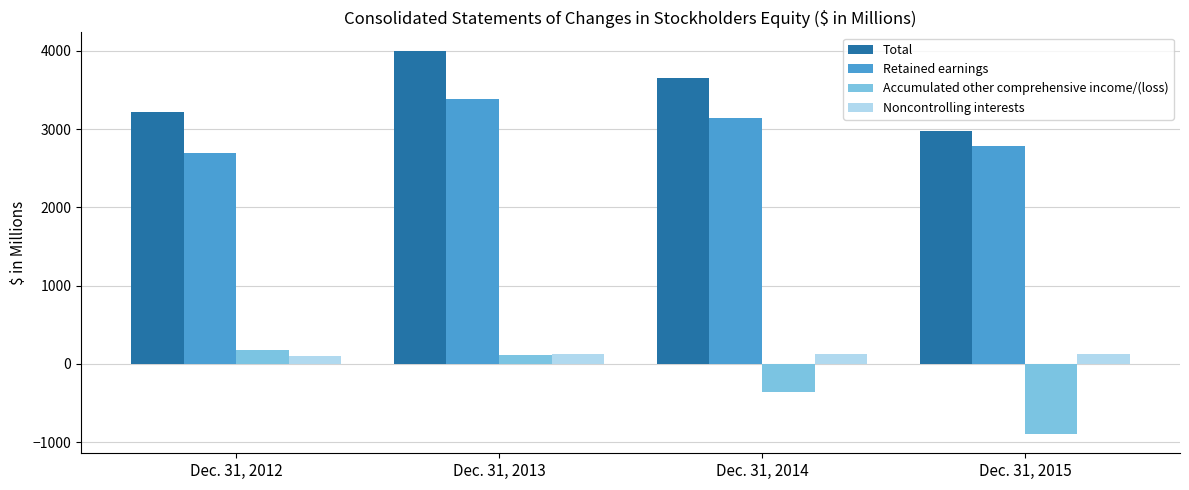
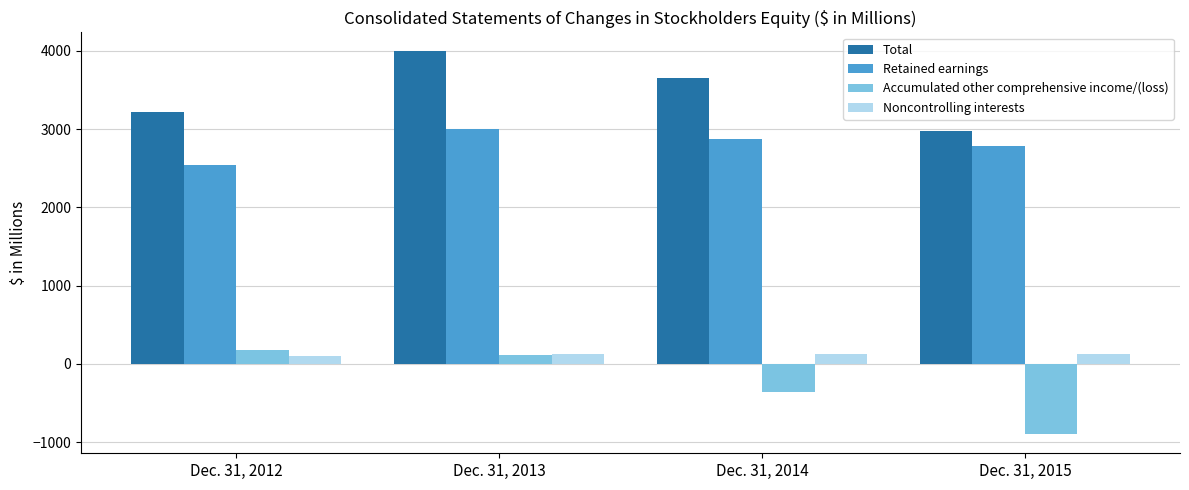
  {
    "Total": {
      "Dec. 31, 2012": 3200,
      "Dec. 31, 2013": 4000,
      "Dec. 31, 2014": 3700,
      "Dec. 31, 2015": 3000
    },
    "Retained earnings": {
-     "Dec. 31, 2012": 2700,
-     "Dec. 31, 2013": 3400,
-     "Dec. 31, 2014": 3100,
+     "Dec. 31, 2012": 2500,
+     "Dec. 31, 2013": 3000,
+     "Dec. 31, 2014": 2900,
      "Dec. 31, 2015": 2800
    }
  }
